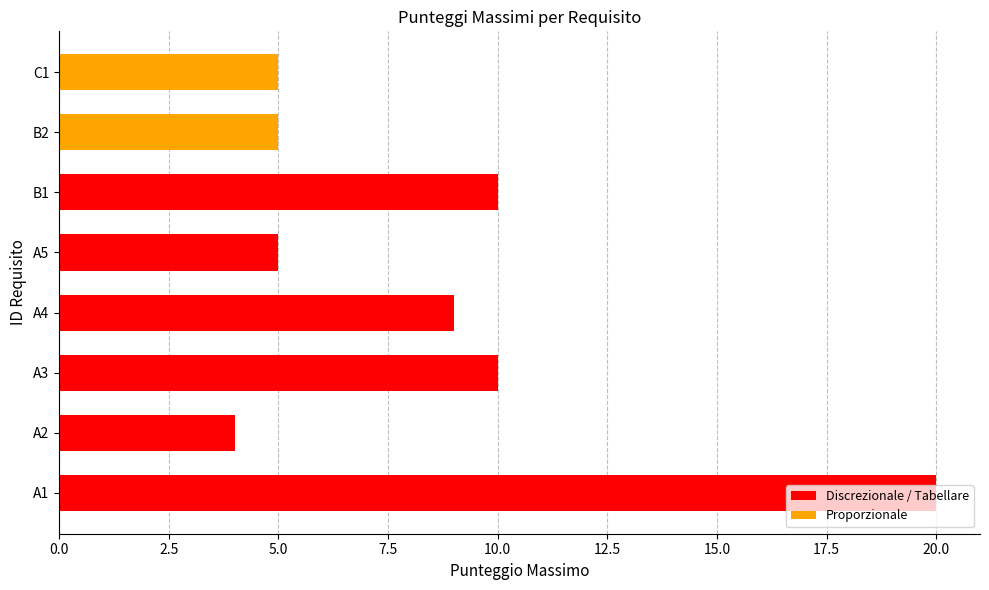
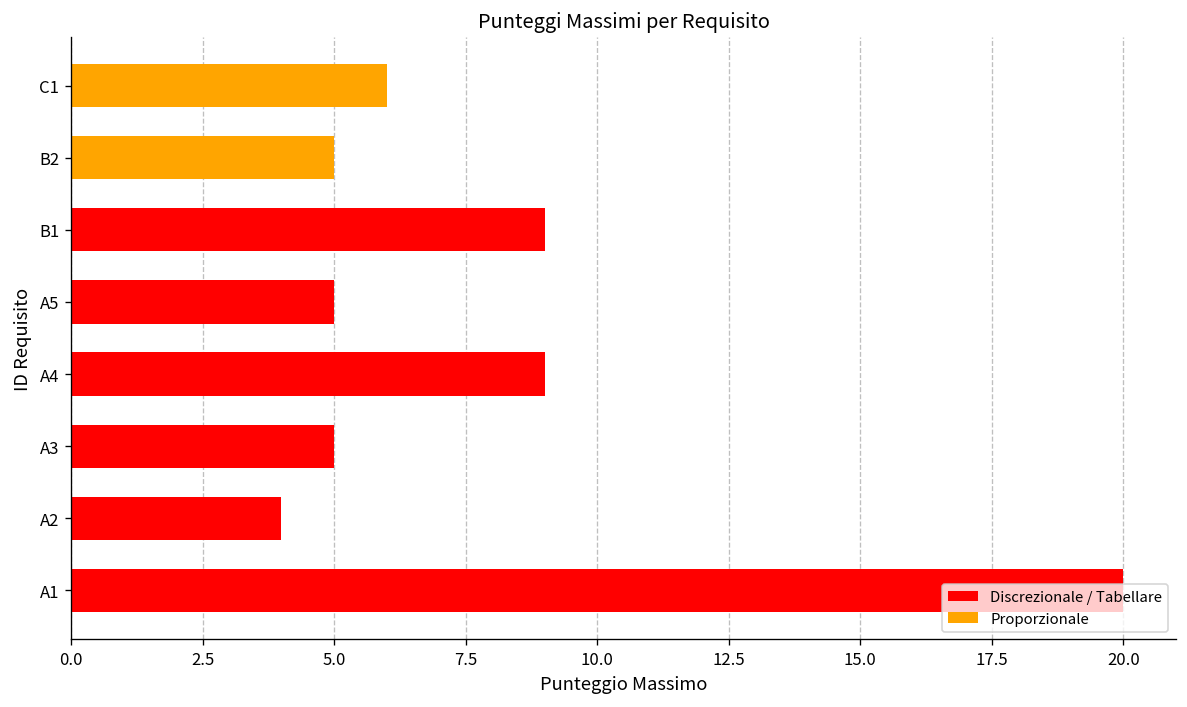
  {
-   "C1": 5,
+   "C1": 6,
    "B2": 5,
-   "B1": 10,
+   "B1": 9,
    "A5": 5,
    "A4": 9,
-   "A3": 10,
+   "A3": 5,
    "A2": 4
  }
